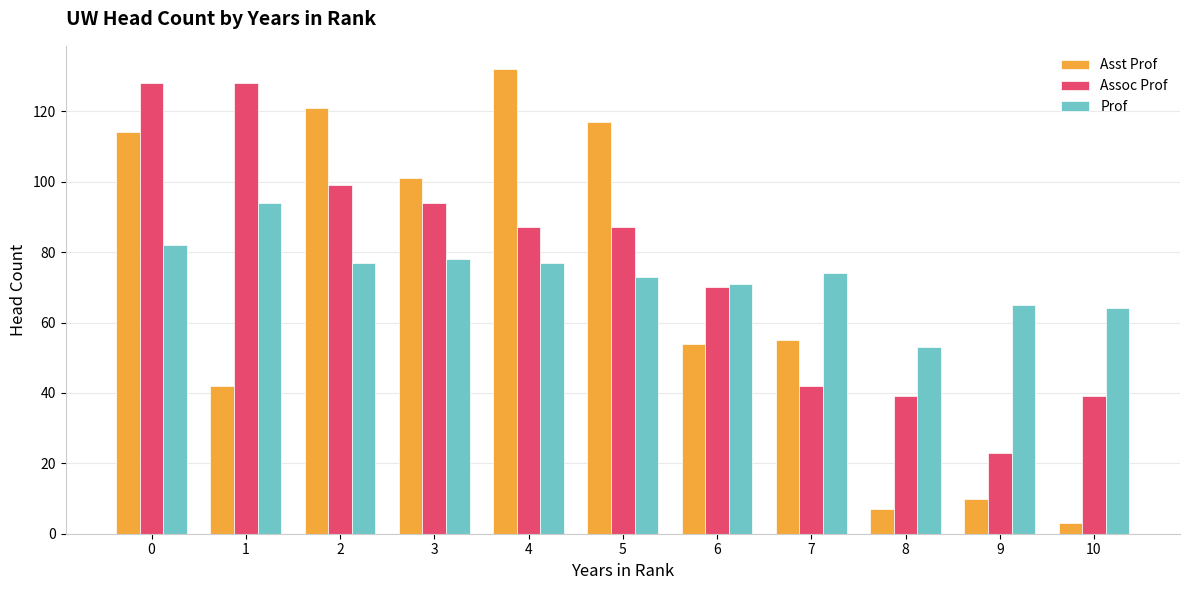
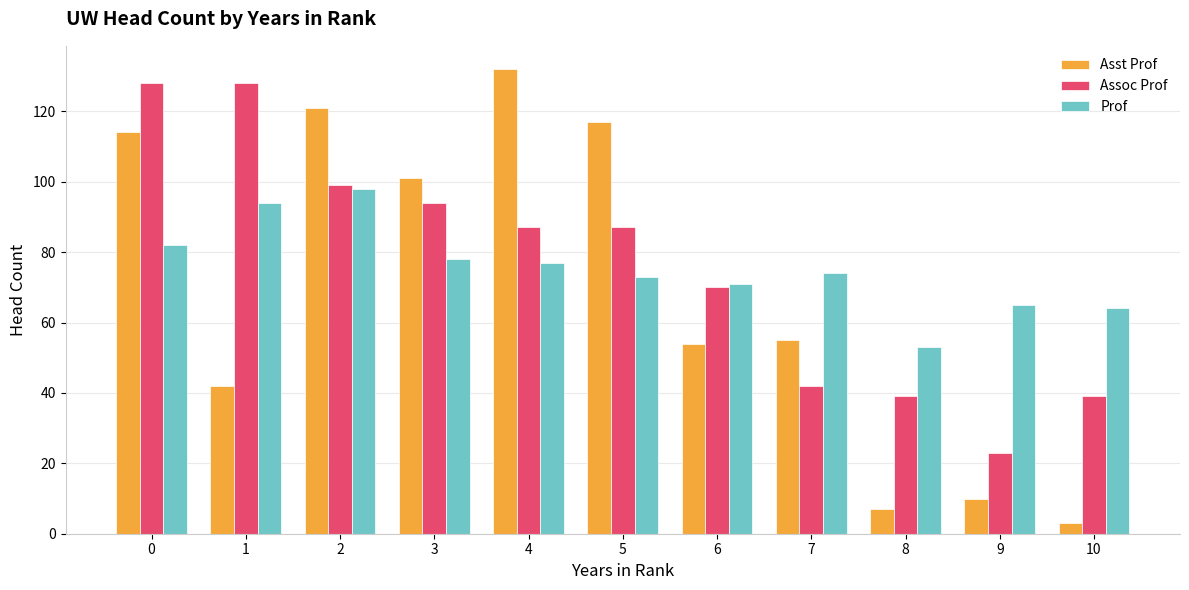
  {
    "Asst Prof": {
      "0": 114,
      "1": 42,
      "2": 121,
      "3": 101,
      "4": 132,
      "5": 117,
      "6": 54,
      "7": 55,
      "8": 7,
      "9": 10,
      "10": 3
    },
    "Assoc Prof": {
      "0": 128,
      "1": 128,
      "2": 99,
      "3": 94,
      "4": 87,
      "5": 87,
      "6": 70,
      "7": 42,
      "8": 39,
      "9": 23,
      "10": 39
    },
    "Prof": {
      "0": 82,
      "1": 94,
-     "2": 77,
+     "2": 98,
      "3": 78,
      "4": 77,
      "5": 73,
      "6": 71,
      "7": 74,
      "8": 53,
      "9": 65,
      "10": 64
    }
  }
